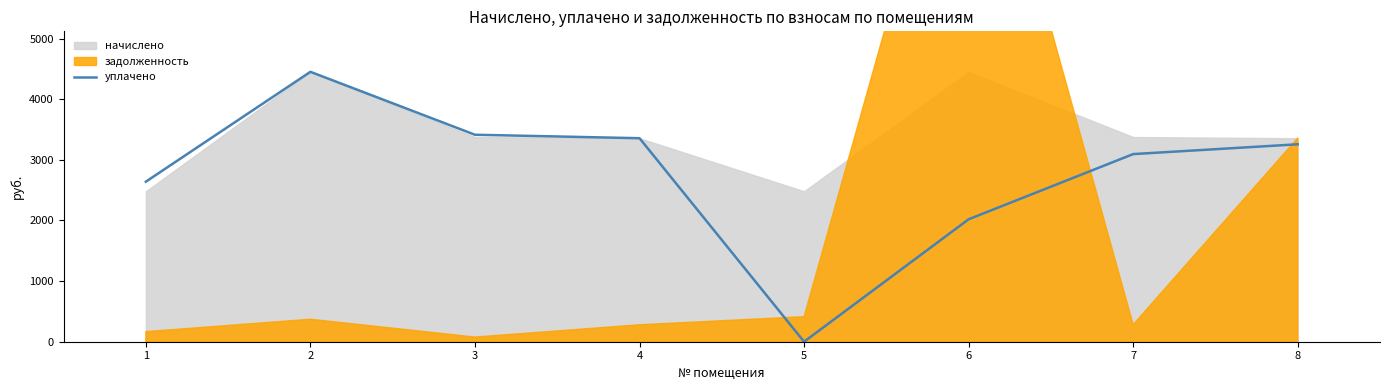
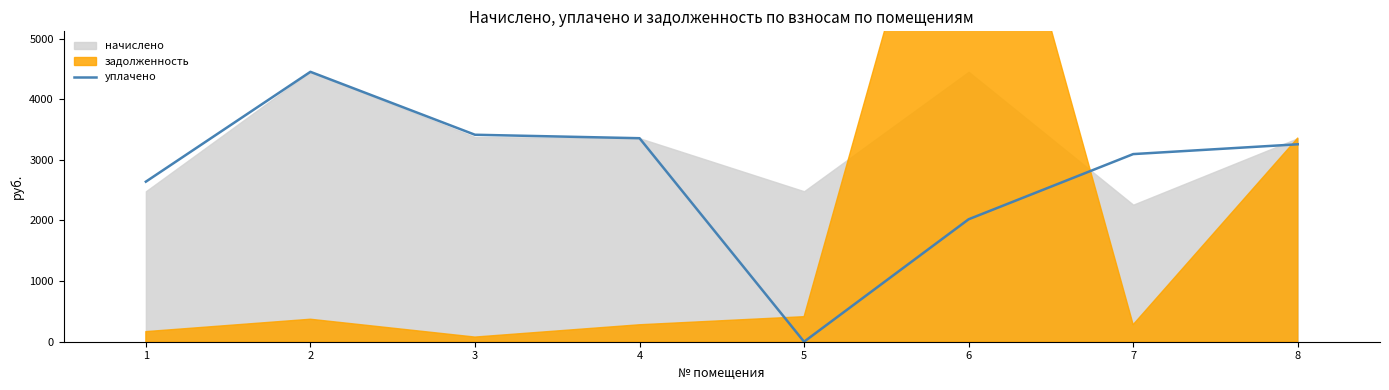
  {
    "уплачено": {
      "1": 2600,
      "5": 0,
      "6": 2000,
      "7": 3100,
      "8": 3300
    },
    "начислено": {
      "1": 2500,
      "5": 2500,
      "6": 4500,
-     "7": 3400
+     "7": 2300
    },
    "задолженность": {
      "1": 200,
      "2": 400,
      "3": 100,
      "4": 300,
      "5": 400,
      "7": 300
    }
  }
